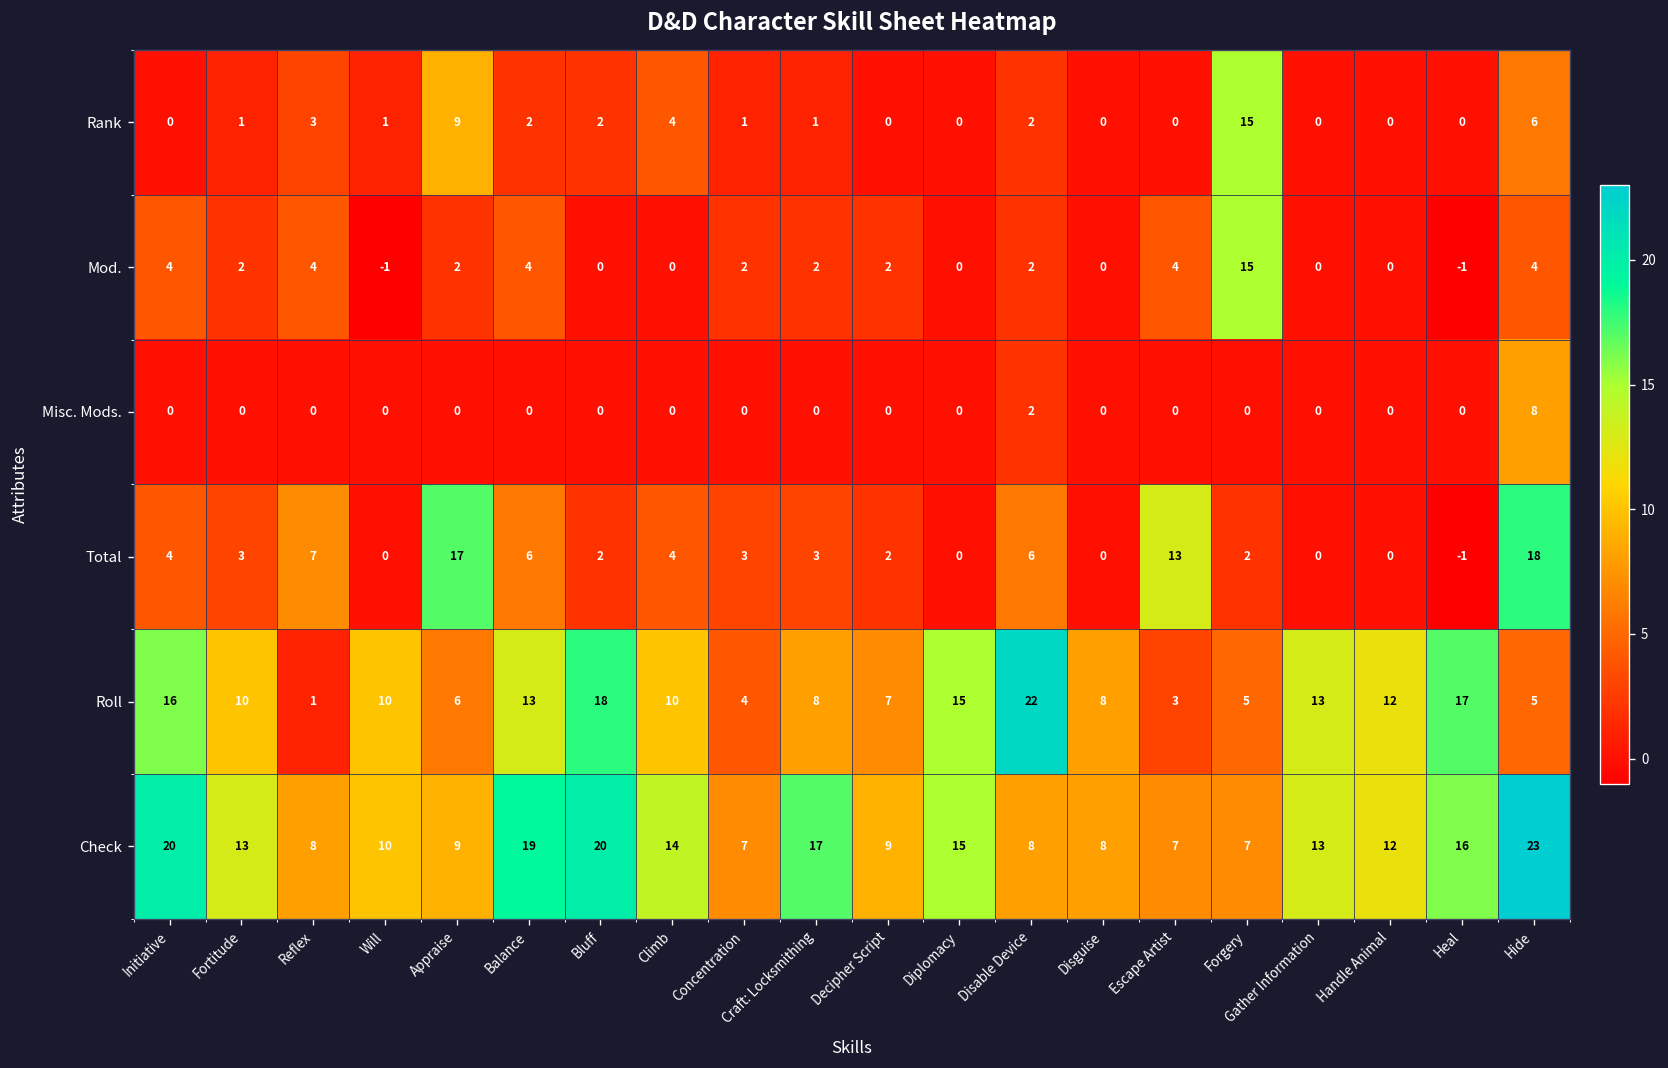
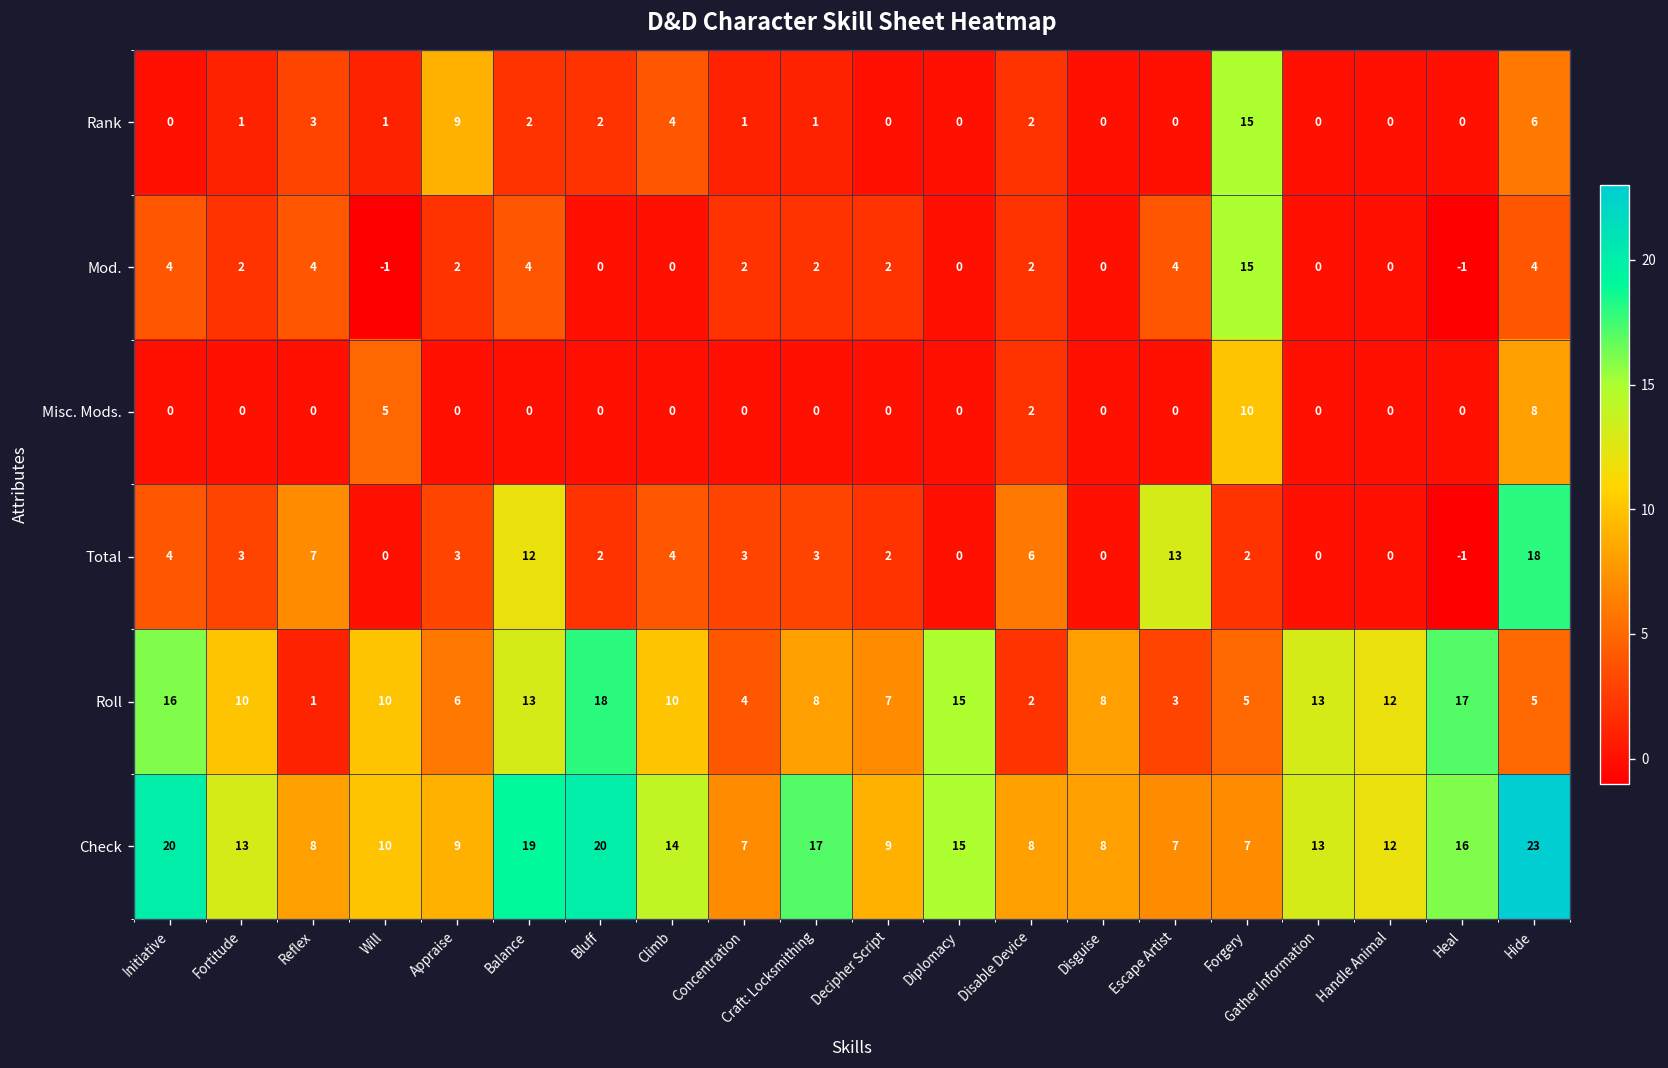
  {
    "Rank": {
      "Initiative": 0,
      "Fortitude": 1,
      "Reflex": 3,
      "Will": 1,
      "Appraise": 9,
      "Balance": 2,
      "Bluff": 2,
      "Climb": 4,
      "Concentration": 1,
      "Craft: Locksmithing": 1,
      "Decipher Script": 0,
      "Diplomacy": 0,
      "Disable Device": 2,
      "Disguise": 0,
      "Escape Artist": 0,
      "Forgery": 15,
      "Gather Information": 0,
      "Handle Animal": 0,
      "Heal": 0,
      "Hide": 6
    },
    "Mod.": {
      "Initiative": 4,
      "Fortitude": 2,
      "Reflex": 4,
      "Will": -1,
      "Appraise": 2,
      "Balance": 4,
      "Bluff": 0,
      "Climb": 0,
      "Concentration": 2,
      "Craft: Locksmithing": 2,
      "Decipher Script": 2,
      "Diplomacy": 0,
      "Disable Device": 2,
      "Disguise": 0,
      "Escape Artist": 4,
      "Forgery": 15,
      "Gather Information": 0,
      "Handle Animal": 0,
      "Heal": -1,
      "Hide": 4
    },
    "Misc. Mods.": {
      "Initiative": 0,
      "Fortitude": 0,
      "Reflex": 0,
-     "Will": 0,
+     "Will": 5,
      "Appraise": 0,
      "Balance": 0,
      "Bluff": 0,
      "Climb": 0,
      "Concentration": 0,
      "Craft: Locksmithing": 0,
      "Decipher Script": 0,
      "Diplomacy": 0,
      "Disable Device": 2,
      "Disguise": 0,
      "Escape Artist": 0,
-     "Forgery": 0,
+     "Forgery": 10,
      "Gather Information": 0,
      "Handle Animal": 0,
      "Heal": 0,
      "Hide": 8
    },
    "Total": {
      "Initiative": 4,
      "Fortitude": 3,
      "Reflex": 7,
      "Will": 0,
-     "Appraise": 17,
-     "Balance": 6,
+     "Appraise": 3,
+     "Balance": 12,
      "Bluff": 2,
      "Climb": 4,
      "Concentration": 3,
      "Craft: Locksmithing": 3,
      "Decipher Script": 2,
      "Diplomacy": 0,
      "Disable Device": 6,
      "Disguise": 0,
      "Escape Artist": 13,
      "Forgery": 2,
      "Gather Information": 0,
      "Handle Animal": 0,
      "Heal": -1,
      "Hide": 18
    },
    "Roll": {
      "Initiative": 16,
      "Fortitude": 10,
      "Reflex": 1,
      "Will": 10,
      "Appraise": 6,
      "Balance": 13,
      "Bluff": 18,
      "Climb": 10,
      "Concentration": 4,
      "Craft: Locksmithing": 8,
      "Decipher Script": 7,
      "Diplomacy": 15,
-     "Disable Device": 22,
+     "Disable Device": 2,
      "Disguise": 8,
      "Escape Artist": 3,
      "Forgery": 5,
      "Gather Information": 13,
      "Handle Animal": 12,
      "Heal": 17,
      "Hide": 5
    },
    "Check": {
      "Initiative": 20,
      "Fortitude": 13,
      "Reflex": 8,
      "Will": 10,
      "Appraise": 9,
      "Balance": 19,
      "Bluff": 20,
      "Climb": 14,
      "Concentration": 7,
      "Craft: Locksmithing": 17,
      "Decipher Script": 9,
      "Diplomacy": 15,
      "Disable Device": 8,
      "Disguise": 8,
      "Escape Artist": 7,
      "Forgery": 7,
      "Gather Information": 13,
      "Handle Animal": 12,
      "Heal": 16,
      "Hide": 23
    }
  }
